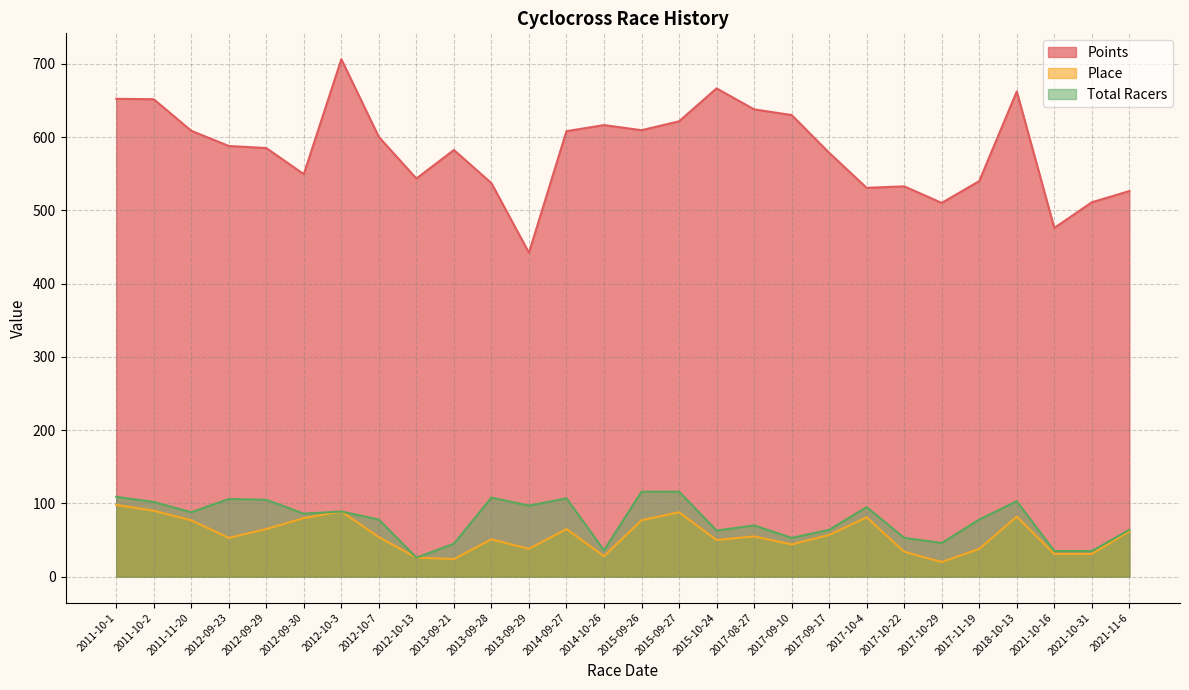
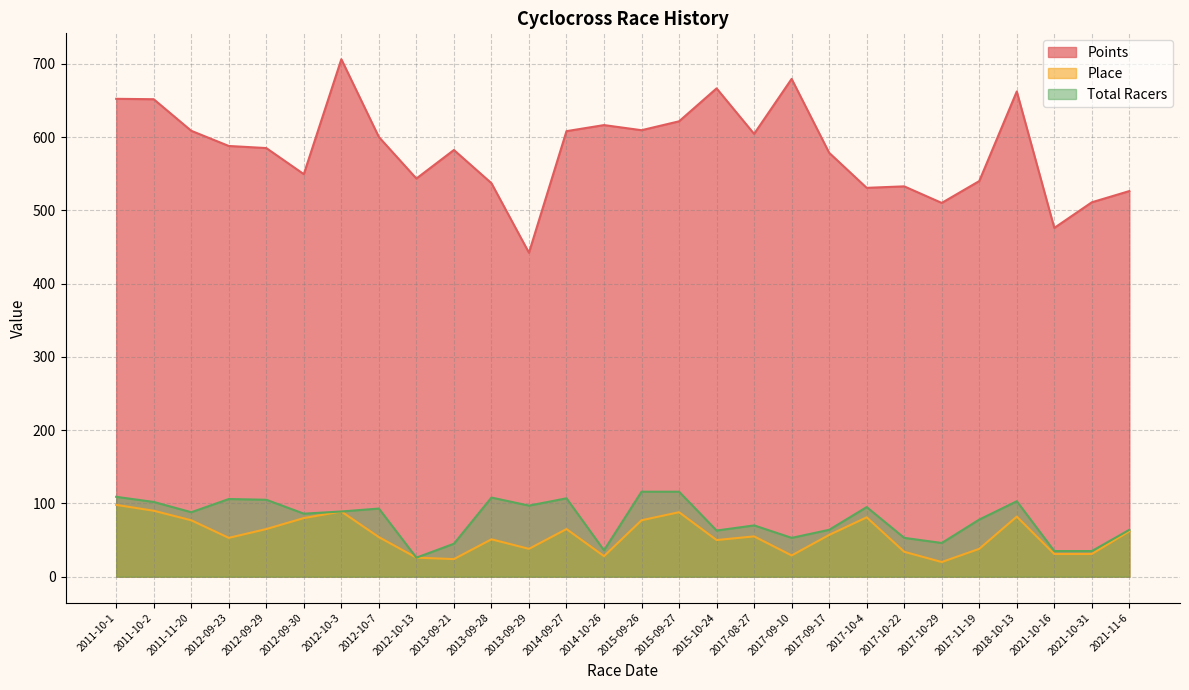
  {
    "Points": {
      "2011-10-1": 650,
      "2011-10-2": 650,
      "2011-11-20": 610,
      "2012-09-23": 590,
      "2012-09-29": 590,
      "2012-09-30": 550,
      "2012-10-3": 710,
      "2012-10-7": 600,
      "2012-10-13": 540,
      "2013-09-21": 580,
      "2013-09-28": 540,
      "2013-09-29": 440,
      "2014-09-27": 610,
      "2014-10-26": 620,
      "2015-09-26": 610,
      "2015-09-27": 620,
      "2015-10-24": 670,
-     "2017-08-27": 640,
-     "2017-09-10": 630,
+     "2017-08-27": 600,
+     "2017-09-10": 680,
      "2017-09-17": 580,
      "2017-10-4": 530,
      "2017-10-22": 530,
      "2017-10-29": 510,
      "2017-11-19": 540,
      "2018-10-13": 660,
      "2021-10-16": 480,
      "2021-10-31": 510,
      "2021-11-6": 530
    },
    "Place": {
      "2011-10-1": 100,
      "2011-10-2": 90,
      "2011-11-20": 80,
      "2012-09-23": 50,
      "2012-09-29": 70,
      "2012-09-30": 80,
      "2012-10-7": 50,
      "2013-09-21": 20,
      "2013-09-28": 50,
      "2013-09-29": 40,
      "2014-09-27": 70,
      "2014-10-26": 30,
      "2015-09-26": 80,
      "2015-09-27": 90,
      "2015-10-24": 50,
      "2017-08-27": 60,
-     "2017-09-10": 40,
+     "2017-09-10": 30,
      "2017-09-17": 60,
      "2017-10-4": 80,
      "2017-10-22": 30,
      "2017-10-29": 20,
      "2017-11-19": 40,
      "2018-10-13": 80,
      "2021-10-16": 30,
      "2021-10-31": 30
    },
    "Total Racers": {
      "2011-10-1": 110,
      "2011-10-2": 100,
      "2011-11-20": 90,
      "2012-09-23": 110,
      "2012-09-29": 110,
      "2012-09-30": 90,
-     "2012-10-7": 80,
+     "2012-10-7": 90,
      "2013-09-21": 50,
      "2013-09-28": 110,
      "2013-09-29": 100,
      "2014-09-27": 110,
      "2014-10-26": 40,
      "2015-09-26": 120,
      "2015-09-27": 120,
      "2015-10-24": 60,
      "2017-08-27": 70,
      "2017-09-10": 50,
      "2017-09-17": 60,
      "2017-10-4": 100,
      "2017-10-22": 50,
      "2017-10-29": 50,
      "2017-11-19": 80,
      "2018-10-13": 100,
      "2021-10-16": 40,
      "2021-10-31": 40
    }
  }
